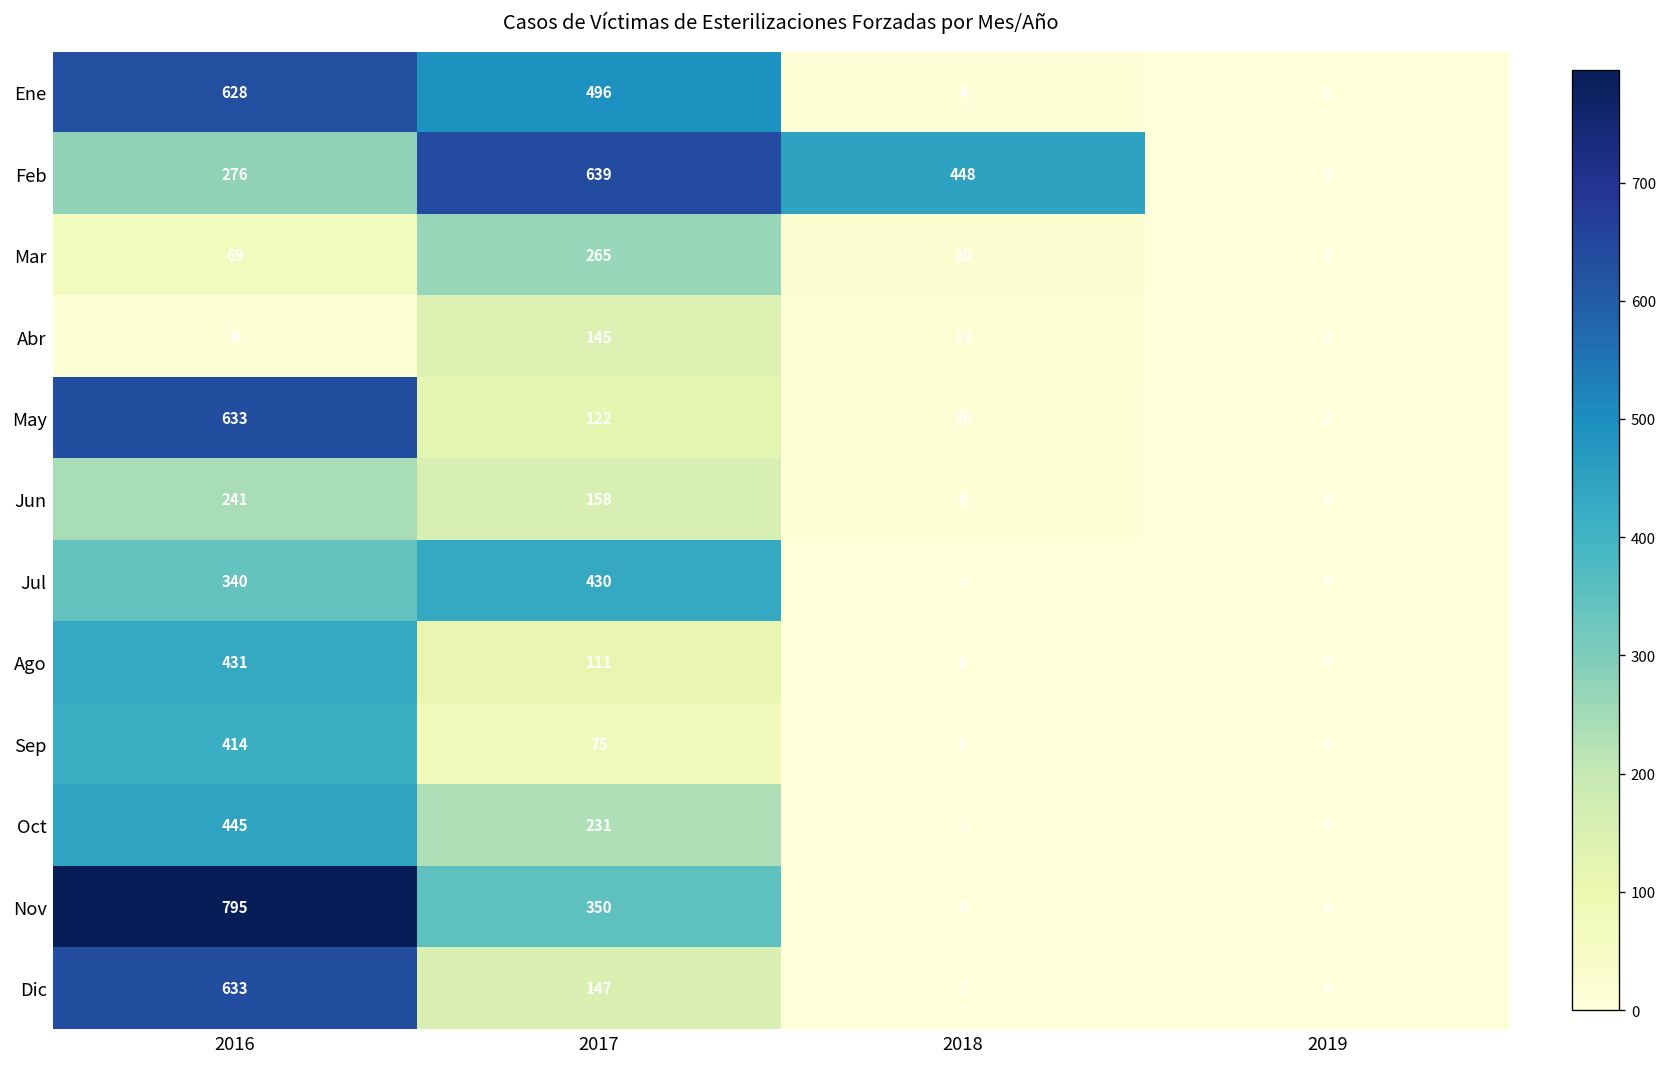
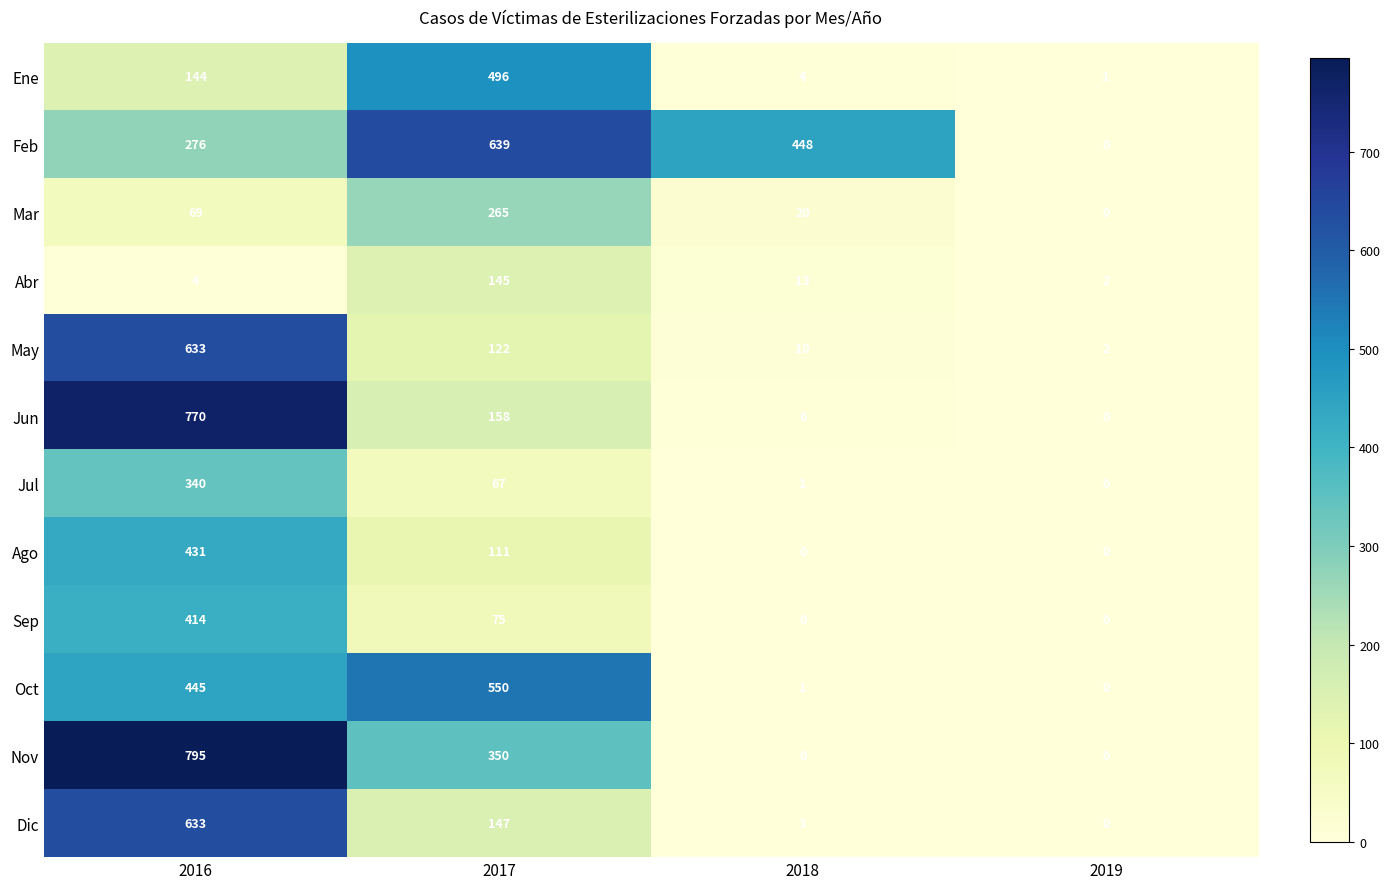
  {
    "Ene": {
-     "2016": 628,
+     "2016": 144,
      "2017": 496
    },
    "Feb": {
      "2016": 276,
      "2017": 639,
      "2018": 448
    },
    "Mar": {
      "2016": 69,
      "2017": 265
    },
    "Abr": {
      "2017": 145
    },
    "May": {
      "2016": 633,
      "2017": 122
    },
    "Jun": {
-     "2016": 241,
+     "2016": 770,
      "2017": 158
    },
    "Jul": {
      "2016": 340,
-     "2017": 430
+     "2017": 67
    },
    "Ago": {
      "2016": 431,
      "2017": 111
    },
    "Sep": {
      "2016": 414,
      "2017": 75
    },
    "Oct": {
      "2016": 445,
-     "2017": 231
+     "2017": 550
    },
    "Nov": {
      "2016": 795,
      "2017": 350
    },
    "Dic": {
      "2016": 633,
      "2017": 147
    }
  }
